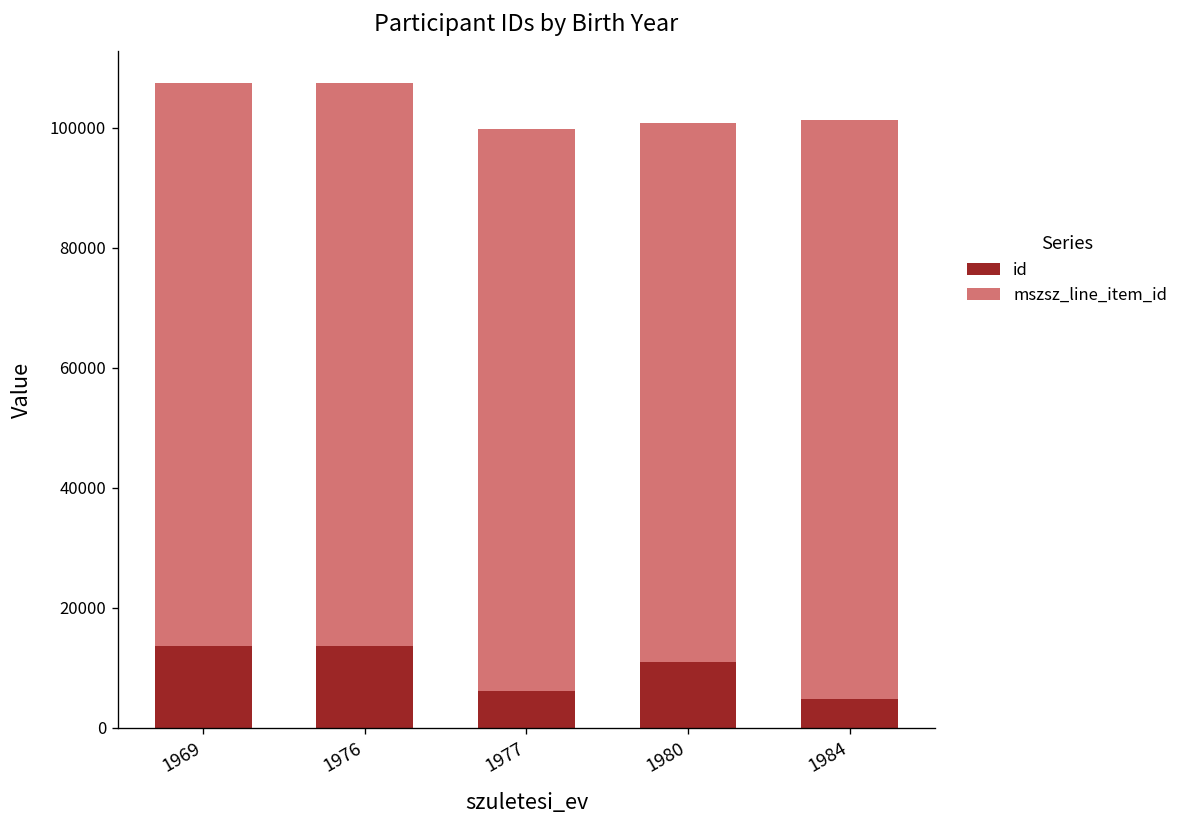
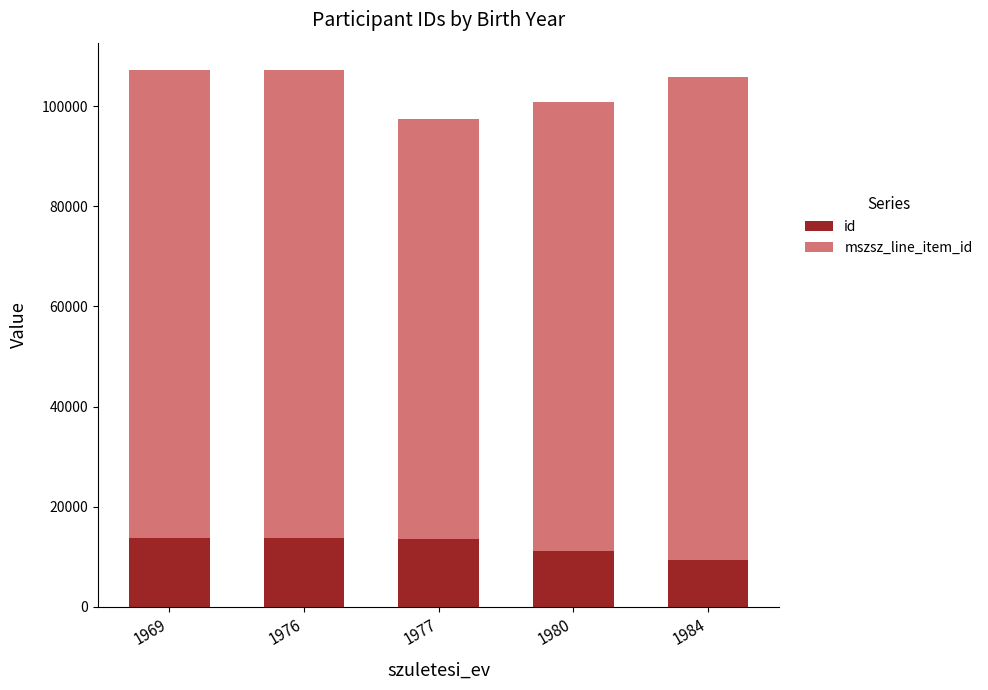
  {
    "id": {
      "1969": 14000,
      "1976": 14000,
-     "1977": 6000,
+     "1977": 14000,
      "1980": 11000,
-     "1984": 5000
+     "1984": 9000
    },
    "mszsz_line_item_id": {
      "1969": 94000,
      "1976": 94000,
-     "1977": 94000,
+     "1977": 84000,
      "1980": 90000,
      "1984": 97000
    }
  }
